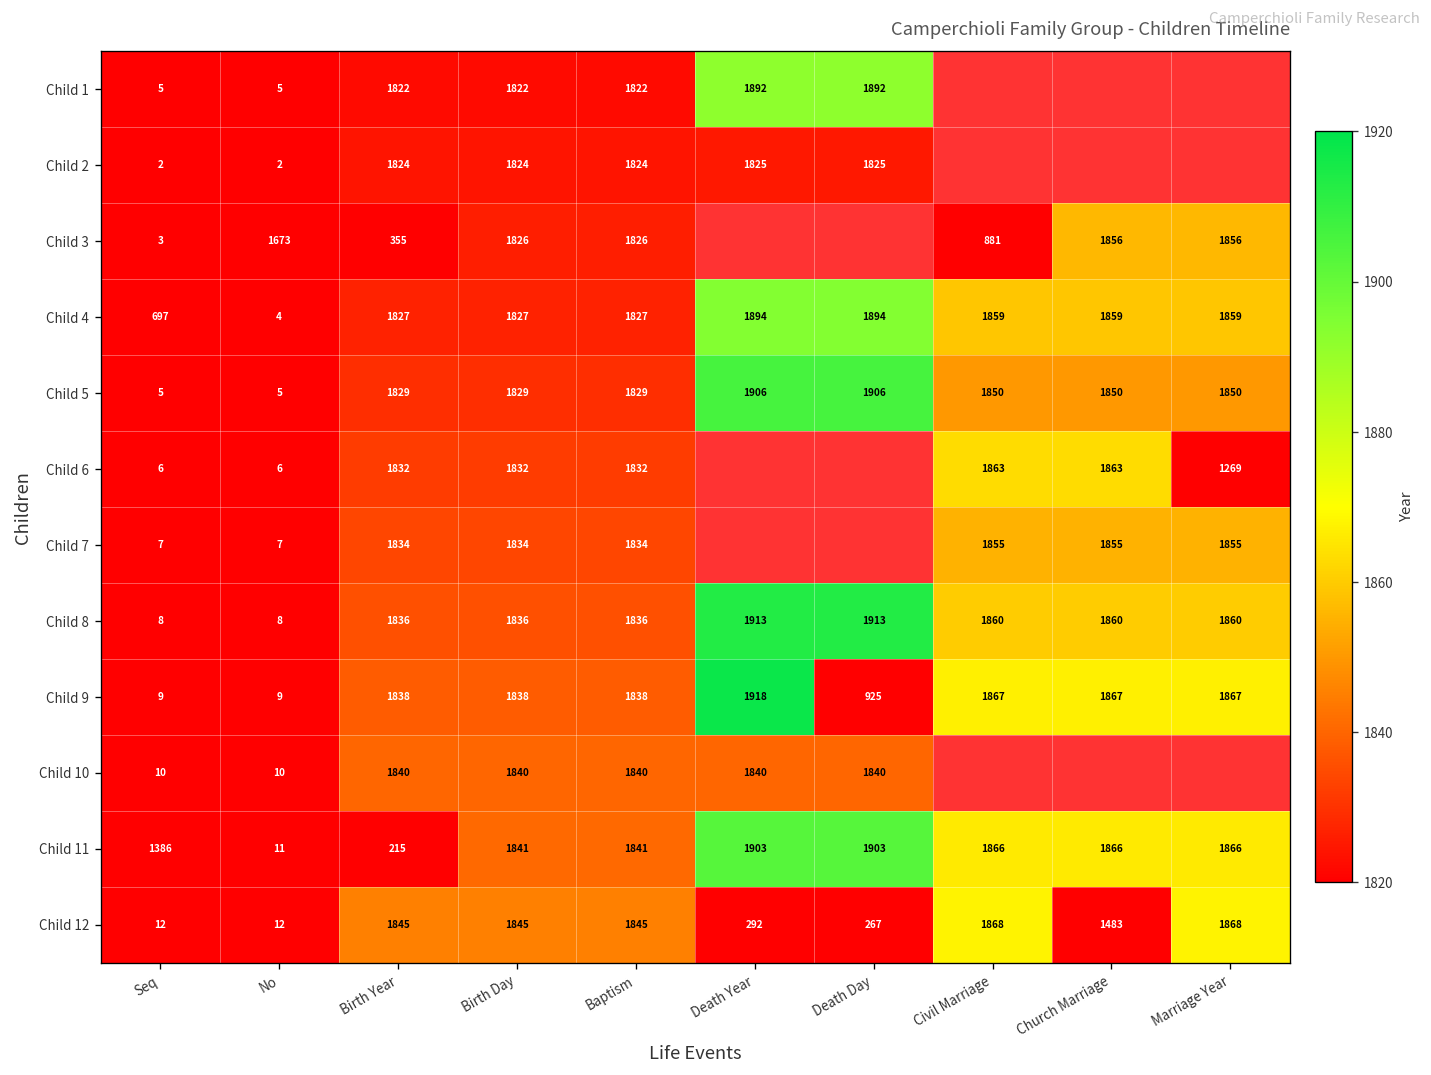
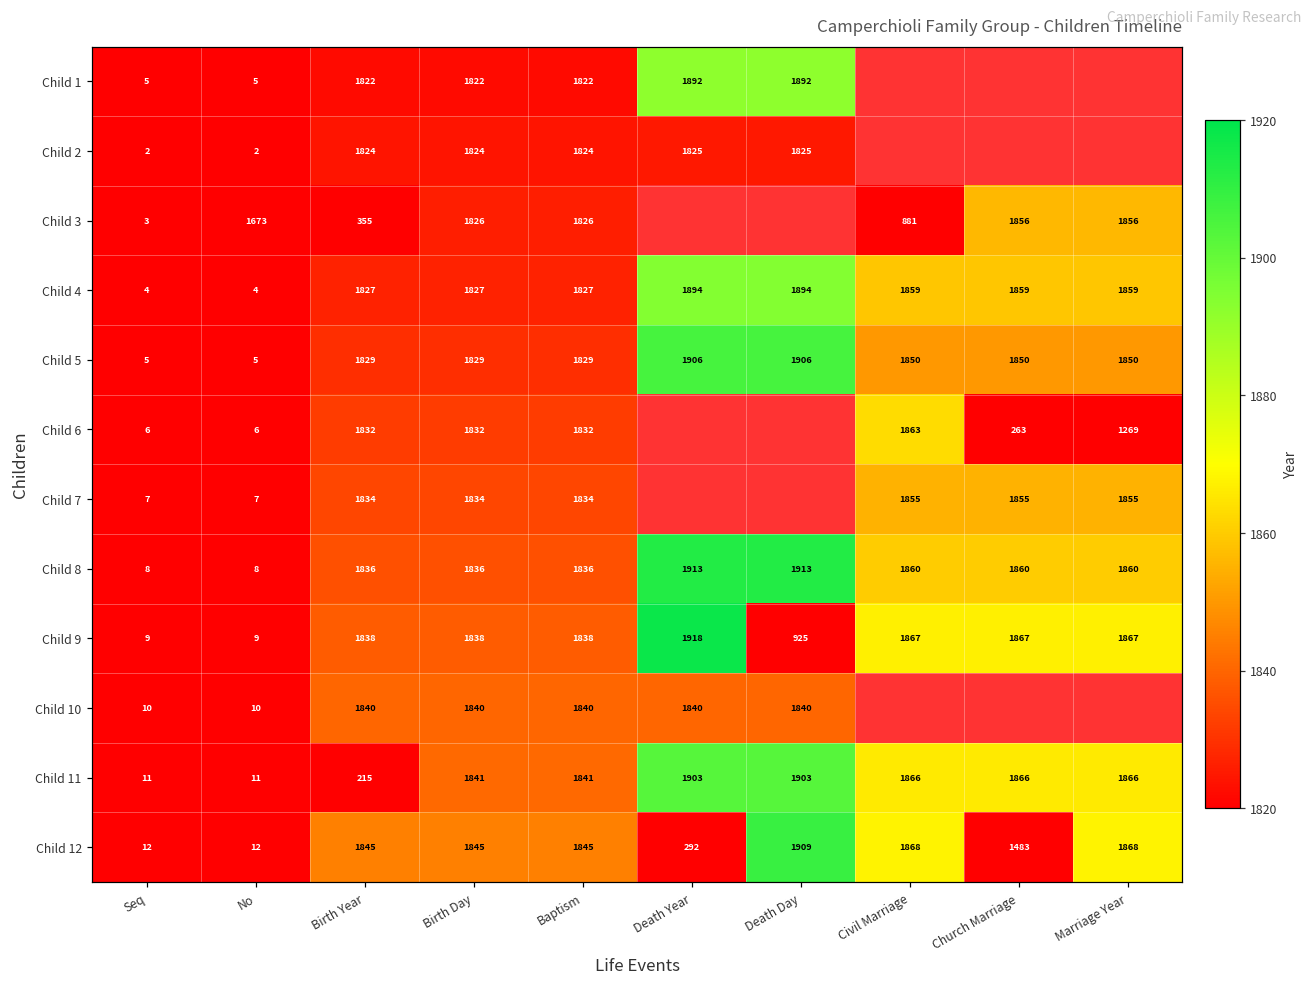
  {
    "Child 1": {
      "Seq": 5,
      "No": 5,
      "Birth Year": 1822,
      "Birth Day": 1822,
      "Baptism": 1822,
      "Death Year": 1892,
      "Death Day": 1892
    },
    "Child 2": {
      "Seq": 2,
      "No": 2,
      "Birth Year": 1824,
      "Birth Day": 1824,
      "Baptism": 1824,
      "Death Year": 1825,
      "Death Day": 1825
    },
    "Child 3": {
      "Seq": 3,
      "No": 1673,
      "Birth Year": 355,
      "Birth Day": 1826,
      "Baptism": 1826,
      "Civil Marriage": 881,
      "Church Marriage": 1856,
      "Marriage Year": 1856
    },
    "Child 4": {
-     "Seq": 697,
+     "Seq": 4,
      "No": 4,
      "Birth Year": 1827,
      "Birth Day": 1827,
      "Baptism": 1827,
      "Death Year": 1894,
      "Death Day": 1894,
      "Civil Marriage": 1859,
      "Church Marriage": 1859,
      "Marriage Year": 1859
    },
    "Child 5": {
      "Seq": 5,
      "No": 5,
      "Birth Year": 1829,
      "Birth Day": 1829,
      "Baptism": 1829,
      "Death Year": 1906,
      "Death Day": 1906,
      "Civil Marriage": 1850,
      "Church Marriage": 1850,
      "Marriage Year": 1850
    },
    "Child 6": {
      "Seq": 6,
      "No": 6,
      "Birth Year": 1832,
      "Birth Day": 1832,
      "Baptism": 1832,
      "Civil Marriage": 1863,
-     "Church Marriage": 1863,
+     "Church Marriage": 263,
      "Marriage Year": 1269
    },
    "Child 7": {
      "Seq": 7,
      "No": 7,
      "Birth Year": 1834,
      "Birth Day": 1834,
      "Baptism": 1834,
      "Civil Marriage": 1855,
      "Church Marriage": 1855,
      "Marriage Year": 1855
    },
    "Child 8": {
      "Seq": 8,
      "No": 8,
      "Birth Year": 1836,
      "Birth Day": 1836,
      "Baptism": 1836,
      "Death Year": 1913,
      "Death Day": 1913,
      "Civil Marriage": 1860,
      "Church Marriage": 1860,
      "Marriage Year": 1860
    },
    "Child 9": {
      "Seq": 9,
      "No": 9,
      "Birth Year": 1838,
      "Birth Day": 1838,
      "Baptism": 1838,
      "Death Year": 1918,
      "Death Day": 925,
      "Civil Marriage": 1867,
      "Church Marriage": 1867,
      "Marriage Year": 1867
    },
    "Child 10": {
      "Seq": 10,
      "No": 10,
      "Birth Year": 1840,
      "Birth Day": 1840,
      "Baptism": 1840,
      "Death Year": 1840,
      "Death Day": 1840
    },
    "Child 11": {
-     "Seq": 1386,
+     "Seq": 11,
      "No": 11,
      "Birth Year": 215,
      "Birth Day": 1841,
      "Baptism": 1841,
      "Death Year": 1903,
      "Death Day": 1903,
      "Civil Marriage": 1866,
      "Church Marriage": 1866,
      "Marriage Year": 1866
    },
    "Child 12": {
      "Seq": 12,
      "No": 12,
      "Birth Year": 1845,
      "Birth Day": 1845,
      "Baptism": 1845,
      "Death Year": 292,
-     "Death Day": 267,
+     "Death Day": 1909,
      "Civil Marriage": 1868,
      "Church Marriage": 1483,
      "Marriage Year": 1868
    }
  }
